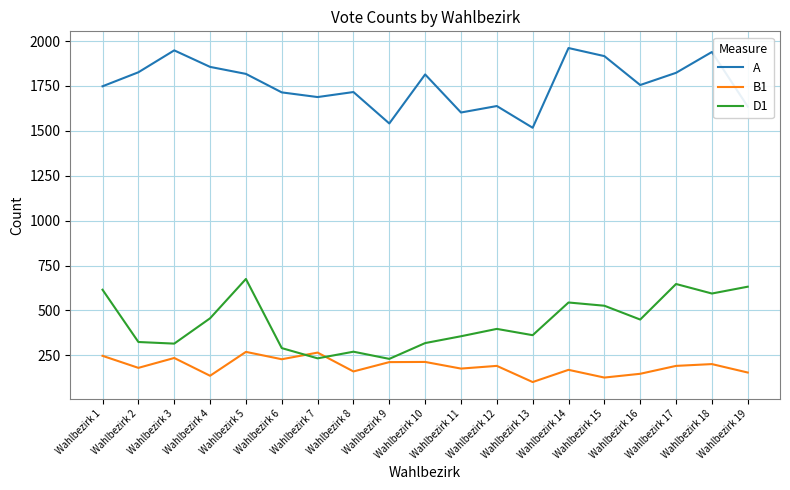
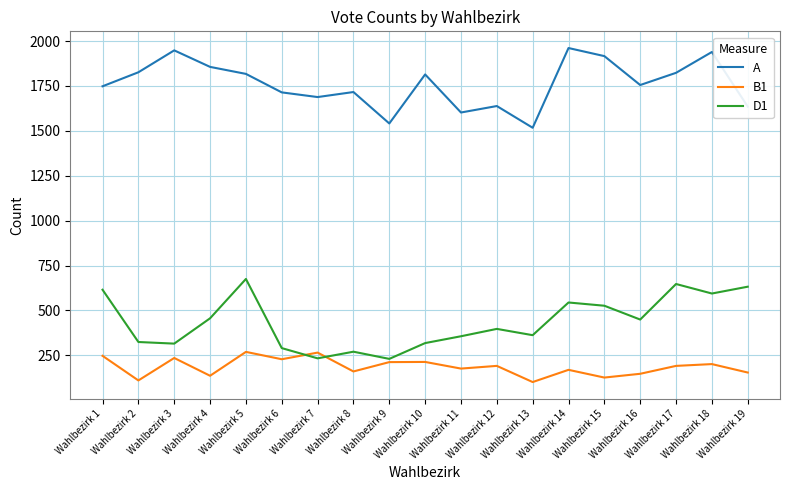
  {
    "A": {
      "Wahlbezirk 1": 1750,
      "Wahlbezirk 2": 1830,
      "Wahlbezirk 3": 1950,
      "Wahlbezirk 4": 1860,
      "Wahlbezirk 5": 1820,
      "Wahlbezirk 6": 1710,
      "Wahlbezirk 7": 1690,
      "Wahlbezirk 8": 1720,
      "Wahlbezirk 9": 1540,
      "Wahlbezirk 10": 1810,
      "Wahlbezirk 11": 1600,
      "Wahlbezirk 12": 1640,
      "Wahlbezirk 13": 1520,
      "Wahlbezirk 14": 1960,
      "Wahlbezirk 15": 1920,
      "Wahlbezirk 16": 1760,
      "Wahlbezirk 17": 1820,
      "Wahlbezirk 18": 1940
    },
    "B1": {
      "Wahlbezirk 1": 250,
-     "Wahlbezirk 2": 180,
+     "Wahlbezirk 2": 110,
      "Wahlbezirk 3": 240,
      "Wahlbezirk 4": 140,
      "Wahlbezirk 5": 270,
      "Wahlbezirk 6": 230,
      "Wahlbezirk 7": 270,
      "Wahlbezirk 8": 160,
      "Wahlbezirk 9": 210,
      "Wahlbezirk 10": 210,
      "Wahlbezirk 11": 180,
      "Wahlbezirk 12": 190,
      "Wahlbezirk 13": 100,
      "Wahlbezirk 14": 170,
      "Wahlbezirk 15": 130,
      "Wahlbezirk 16": 150,
      "Wahlbezirk 17": 190,
      "Wahlbezirk 18": 200,
      "Wahlbezirk 19": 150
    },
    "D1": {
      "Wahlbezirk 1": 620,
      "Wahlbezirk 2": 320,
      "Wahlbezirk 3": 320,
      "Wahlbezirk 4": 460,
      "Wahlbezirk 5": 680,
      "Wahlbezirk 6": 290,
      "Wahlbezirk 7": 230,
      "Wahlbezirk 8": 270,
      "Wahlbezirk 9": 230,
      "Wahlbezirk 10": 320,
      "Wahlbezirk 11": 360,
      "Wahlbezirk 12": 400,
      "Wahlbezirk 13": 360,
      "Wahlbezirk 14": 540,
      "Wahlbezirk 15": 530,
      "Wahlbezirk 16": 450,
      "Wahlbezirk 17": 650,
      "Wahlbezirk 18": 590,
      "Wahlbezirk 19": 630
    }
  }
